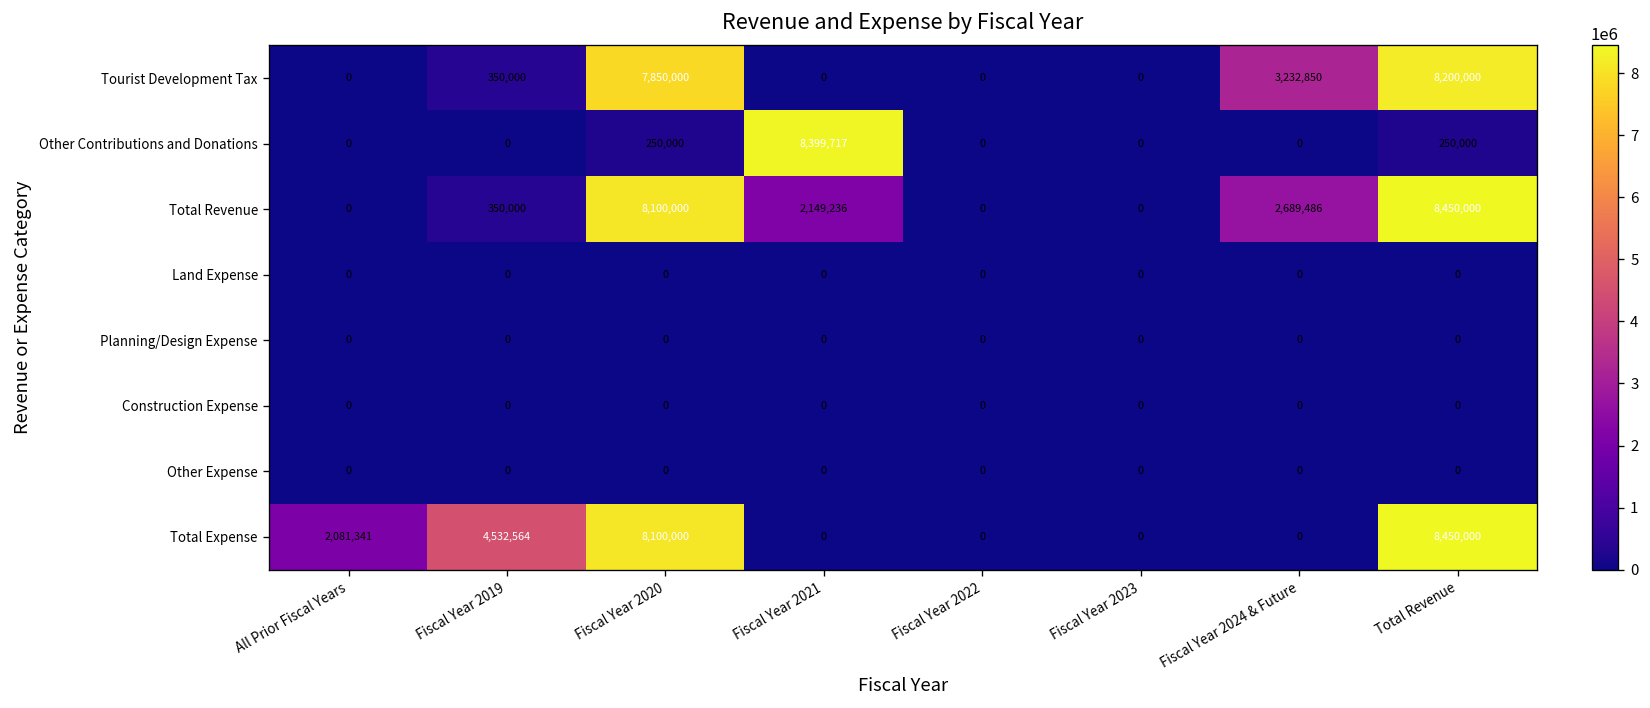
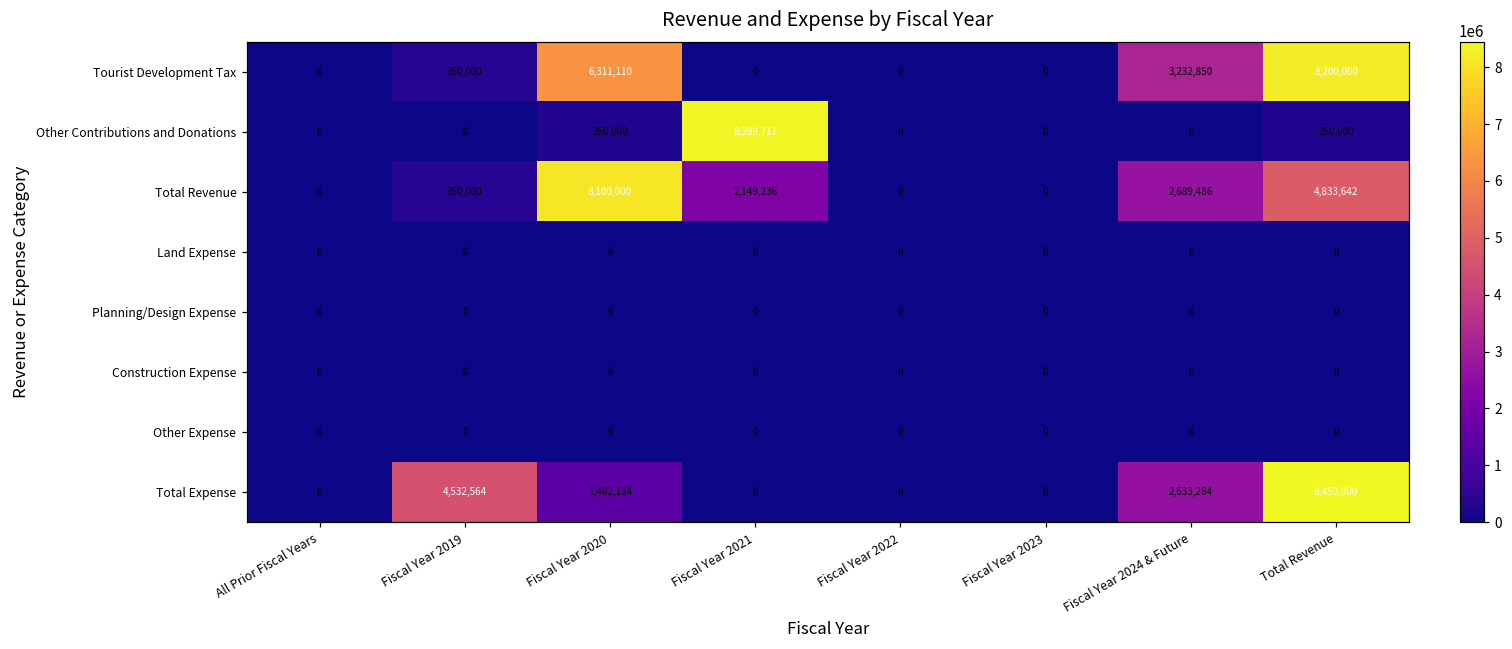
  {
    "Tourist Development Tax": {
      "All Prior Fiscal Years": "0",
      "Fiscal Year 2019": "350,000",
-     "Fiscal Year 2020": "7,850,000",
+     "Fiscal Year 2020": "6,311,110",
      "Fiscal Year 2021": "0",
      "Fiscal Year 2022": "0",
      "Fiscal Year 2023": "0",
      "Fiscal Year 2024 & Future": "3,232,850",
      "Total Revenue": "8,200,000"
    },
    "Other Contributions and Donations": {
      "All Prior Fiscal Years": "0",
      "Fiscal Year 2019": "0",
      "Fiscal Year 2020": "250,000",
      "Fiscal Year 2021": "8,399,717",
      "Fiscal Year 2022": "0",
      "Fiscal Year 2023": "0",
      "Fiscal Year 2024 & Future": "0",
      "Total Revenue": "250,000"
    },
    "Total Revenue": {
      "All Prior Fiscal Years": "0",
      "Fiscal Year 2019": "350,000",
      "Fiscal Year 2020": "8,100,000",
      "Fiscal Year 2021": "2,149,236",
      "Fiscal Year 2022": "0",
      "Fiscal Year 2023": "0",
      "Fiscal Year 2024 & Future": "2,689,486",
-     "Total Revenue": "8,450,000"
+     "Total Revenue": "4,833,642"
    },
    "Land Expense": {
      "All Prior Fiscal Years": "0",
      "Fiscal Year 2019": "0",
      "Fiscal Year 2020": "0",
      "Fiscal Year 2021": "0",
      "Fiscal Year 2022": "0",
      "Fiscal Year 2023": "0",
      "Fiscal Year 2024 & Future": "0",
      "Total Revenue": "0"
    },
    "Planning/Design Expense": {
      "All Prior Fiscal Years": "0",
      "Fiscal Year 2019": "0",
      "Fiscal Year 2020": "0",
      "Fiscal Year 2021": "0",
      "Fiscal Year 2022": "0",
      "Fiscal Year 2023": "0",
      "Fiscal Year 2024 & Future": "0",
      "Total Revenue": "0"
    },
    "Construction Expense": {
      "All Prior Fiscal Years": "0",
      "Fiscal Year 2019": "0",
      "Fiscal Year 2020": "0",
      "Fiscal Year 2021": "0",
      "Fiscal Year 2022": "0",
      "Fiscal Year 2023": "0",
      "Fiscal Year 2024 & Future": "0",
      "Total Revenue": "0"
    },
    "Other Expense": {
      "All Prior Fiscal Years": "0",
      "Fiscal Year 2019": "0",
      "Fiscal Year 2020": "0",
      "Fiscal Year 2021": "0",
      "Fiscal Year 2022": "0",
      "Fiscal Year 2023": "0",
      "Fiscal Year 2024 & Future": "0",
      "Total Revenue": "0"
    },
    "Total Expense": {
-     "All Prior Fiscal Years": "2,081,341",
+     "All Prior Fiscal Years": "0",
      "Fiscal Year 2019": "4,532,564",
-     "Fiscal Year 2020": "8,100,000",
+     "Fiscal Year 2020": "1,402,134",
      "Fiscal Year 2021": "0",
      "Fiscal Year 2022": "0",
      "Fiscal Year 2023": "0",
-     "Fiscal Year 2024 & Future": "0",
+     "Fiscal Year 2024 & Future": "2,633,284",
      "Total Revenue": "8,450,000"
    }
  }
